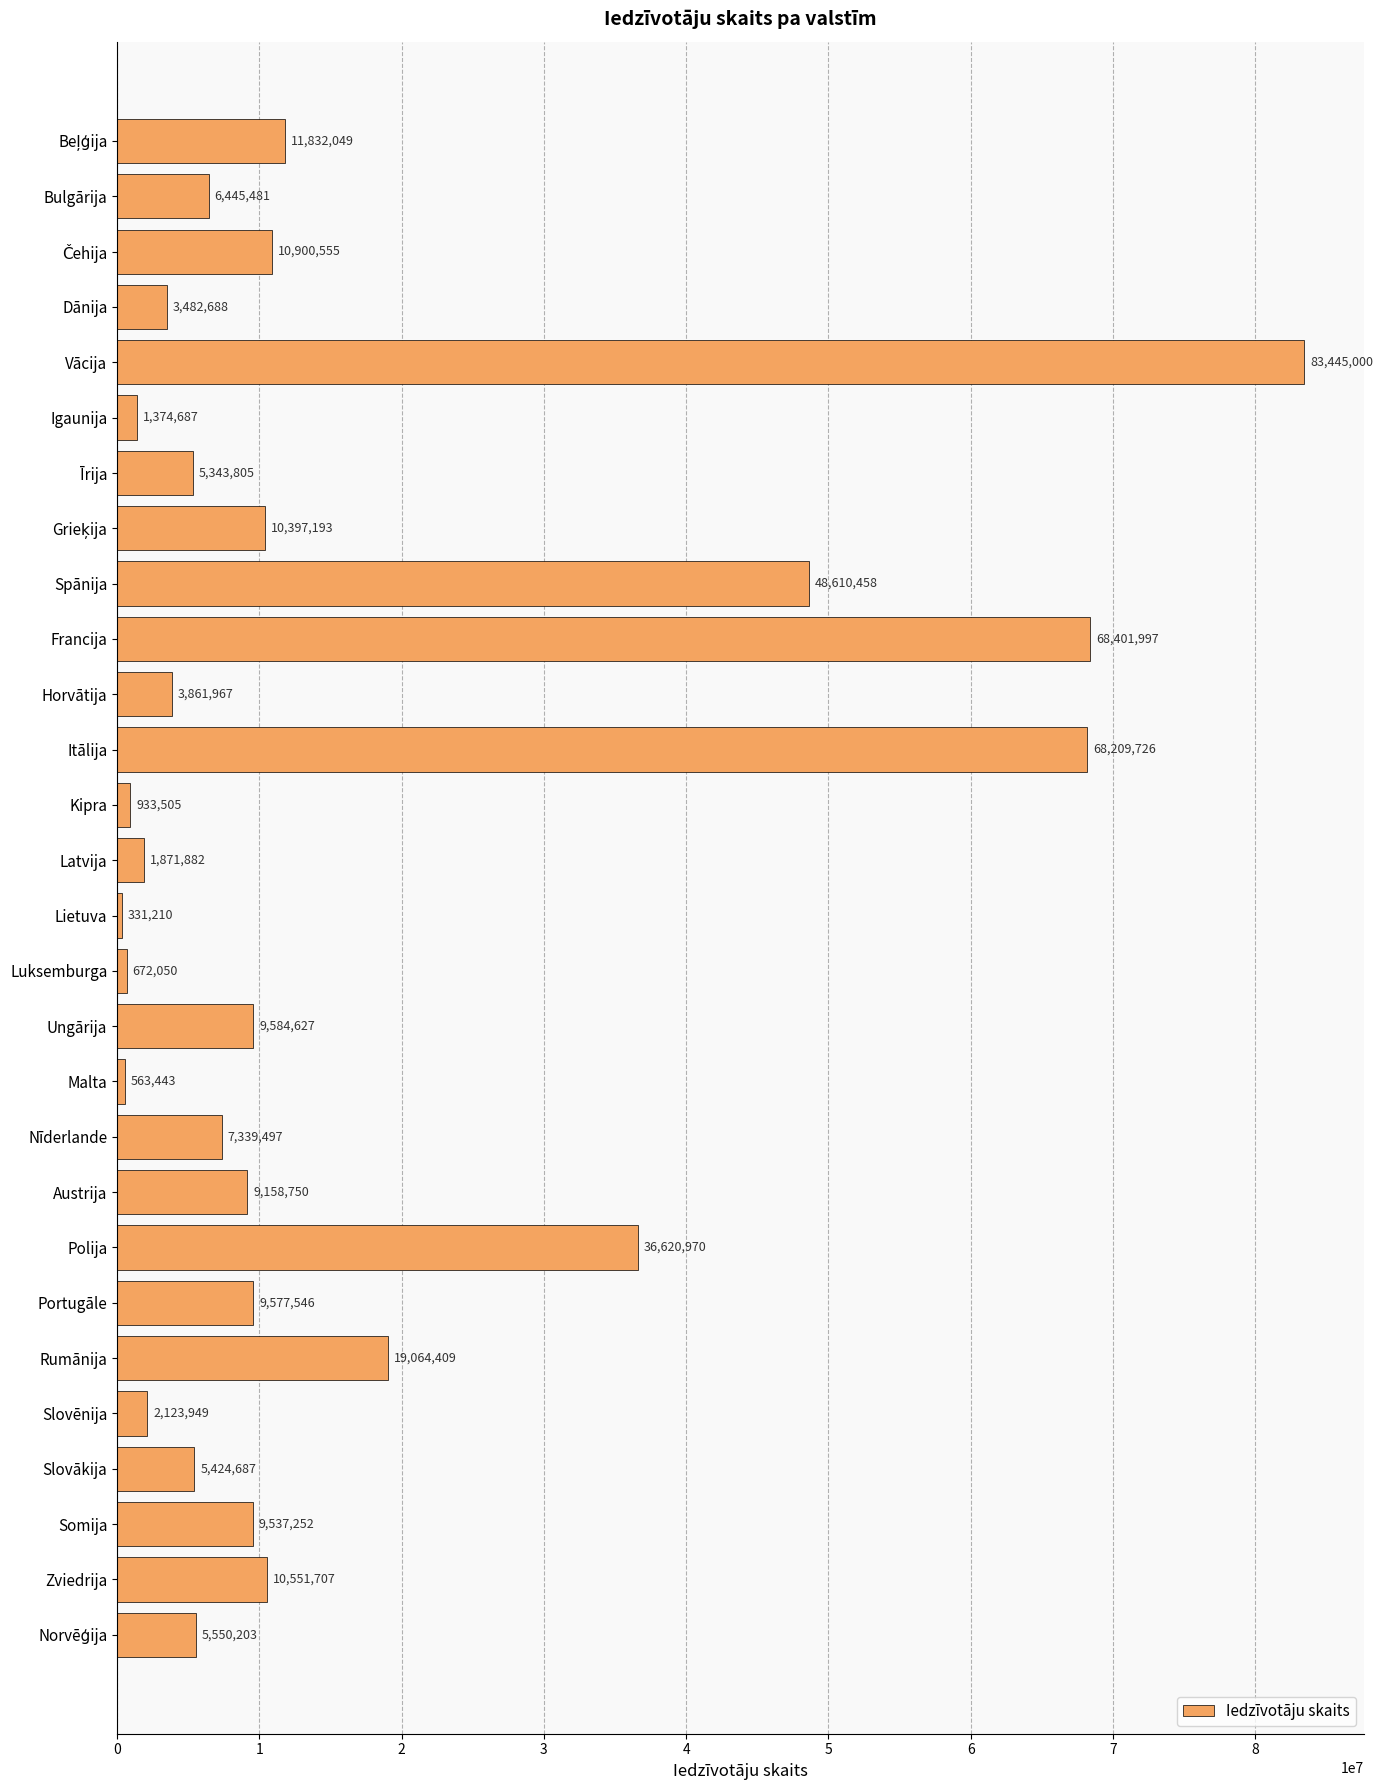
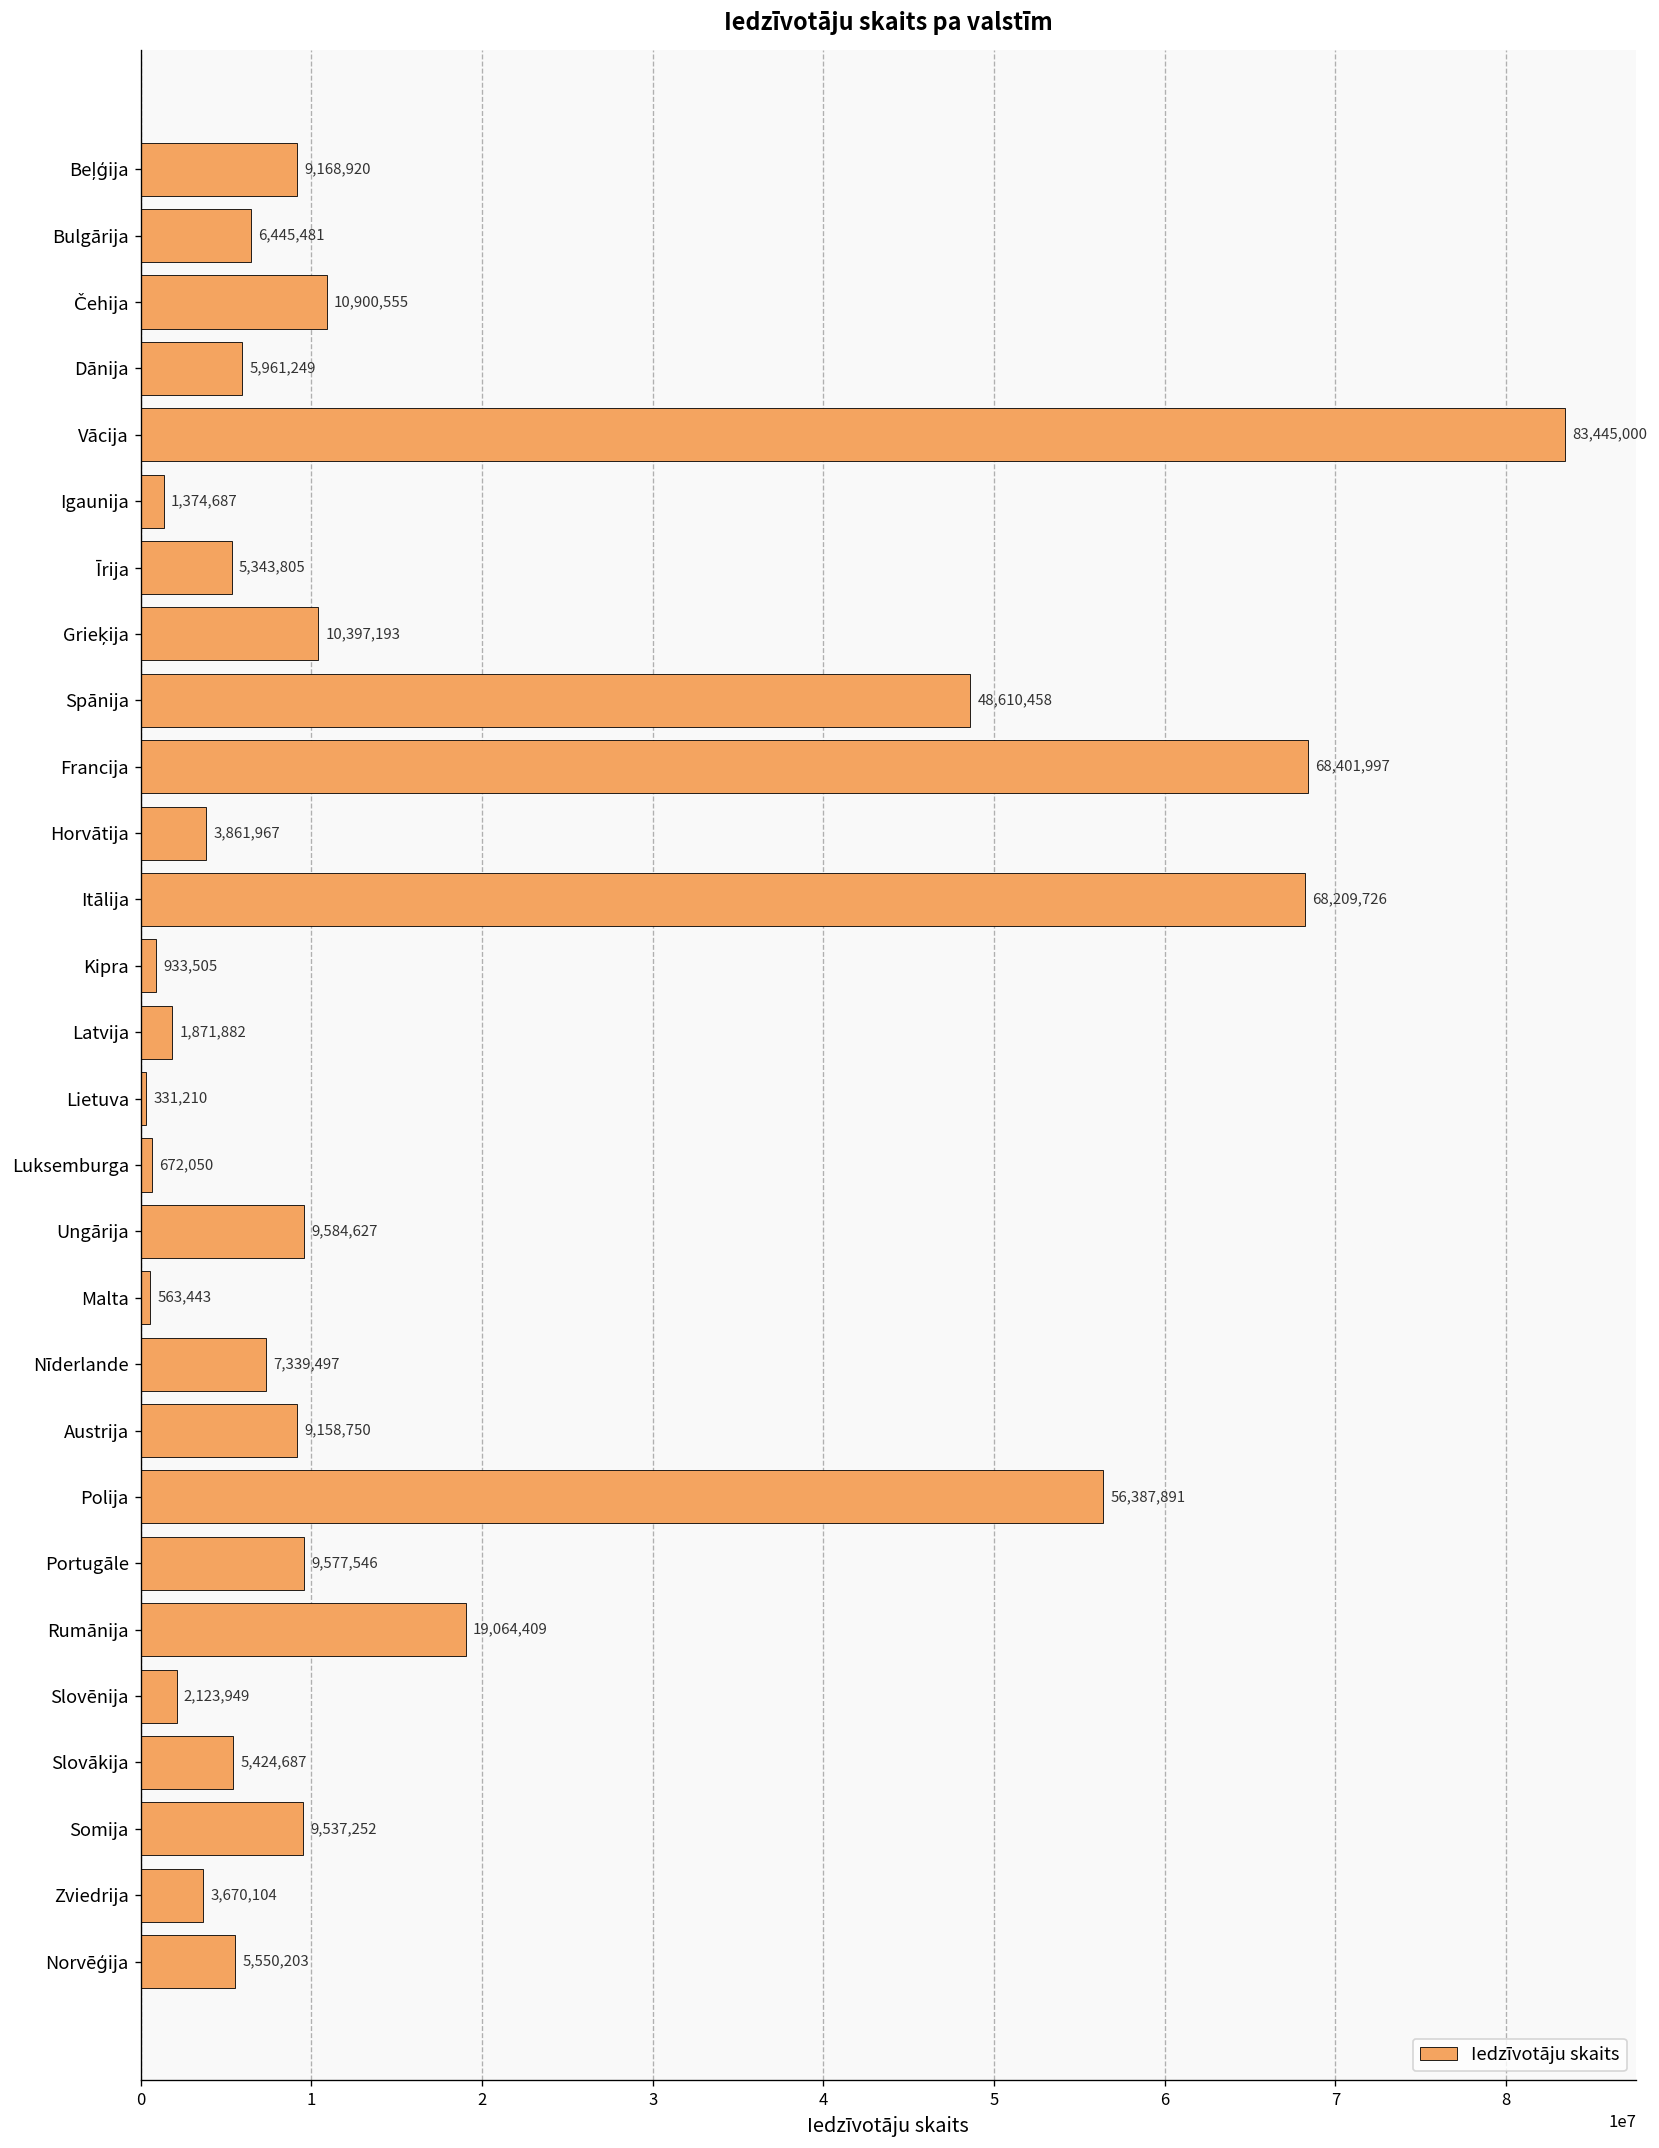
  {
-   "Beļģija": "11,832,049",
+   "Beļģija": "9,168,920",
    "Bulgārija": "6,445,481",
    "Čehija": "10,900,555",
-   "Dānija": "3,482,688",
+   "Dānija": "5,961,249",
    "Vācija": "83,445,000",
    "Igaunija": "1,374,687",
    "Īrija": "5,343,805",
    "Grieķija": "10,397,193",
    "Spānija": "48,610,458",
    "Francija": "68,401,997",
    "Horvātija": "3,861,967",
    "Itālija": "68,209,726",
    "Kipra": "933,505",
    "Latvija": "1,871,882",
    "Lietuva": "331,210",
    "Luksemburga": "672,050",
    "Ungārija": "9,584,627",
    "Malta": "563,443",
    "Nīderlande": "7,339,497",
    "Austrija": "9,158,750",
-   "Polija": "36,620,970",
+   "Polija": "56,387,891",
    "Portugāle": "9,577,546",
    "Rumānija": "19,064,409",
    "Slovēnija": "2,123,949",
    "Slovākija": "5,424,687",
    "Somija": "9,537,252",
-   "Zviedrija": "10,551,707",
+   "Zviedrija": "3,670,104",
    "Norvēģija": "5,550,203"
  }
